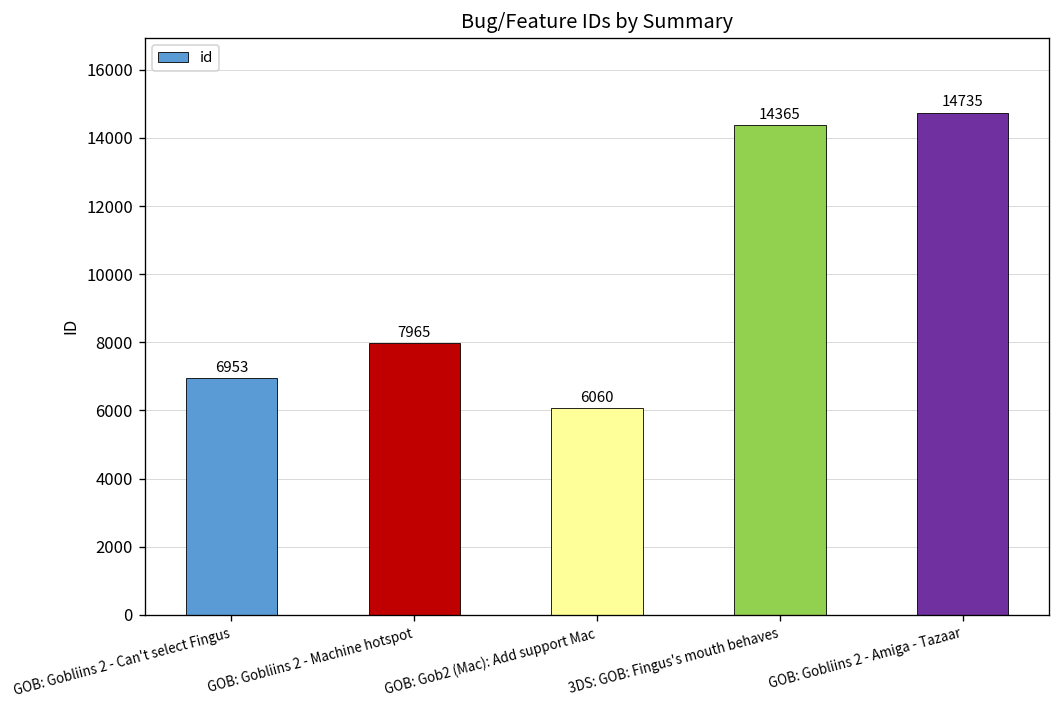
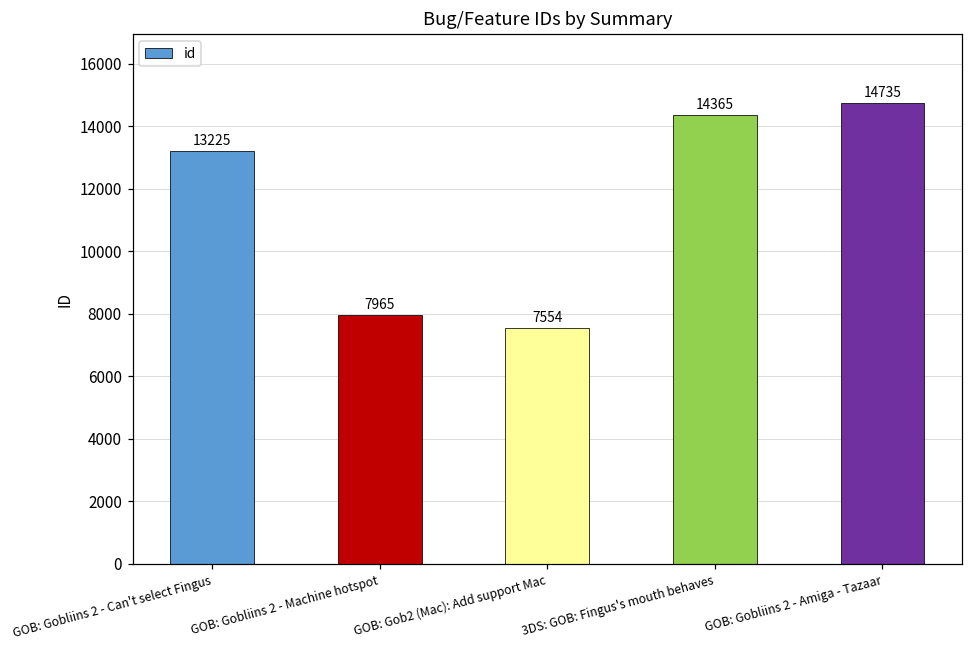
  {
-   "GOB: Gobliins 2 - Can't select Fingus": 6953,
+   "GOB: Gobliins 2 - Can't select Fingus": 13225,
    "GOB: Gobliins 2 - Machine hotspot": 7965,
-   "GOB: Gob2 (Mac): Add support Mac": 6060,
+   "GOB: Gob2 (Mac): Add support Mac": 7554,
    "3DS: GOB: Fingus's mouth behaves": 14365,
    "GOB: Gobliins 2 - Amiga - Tazaar": 14735
  }
